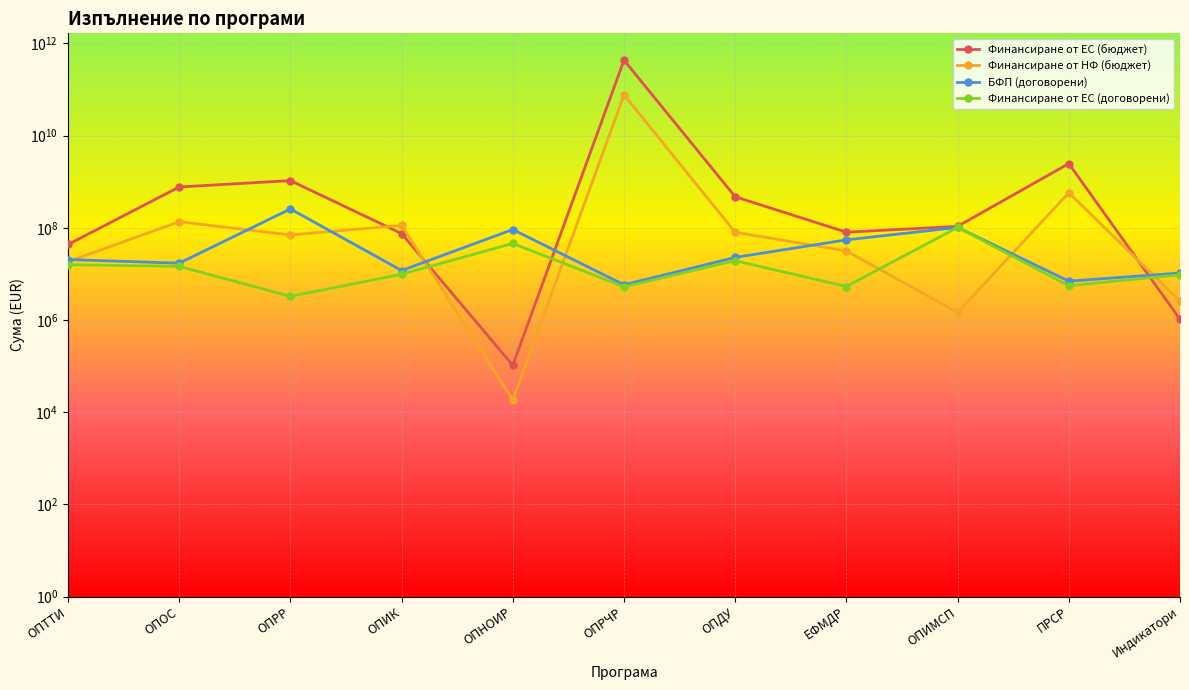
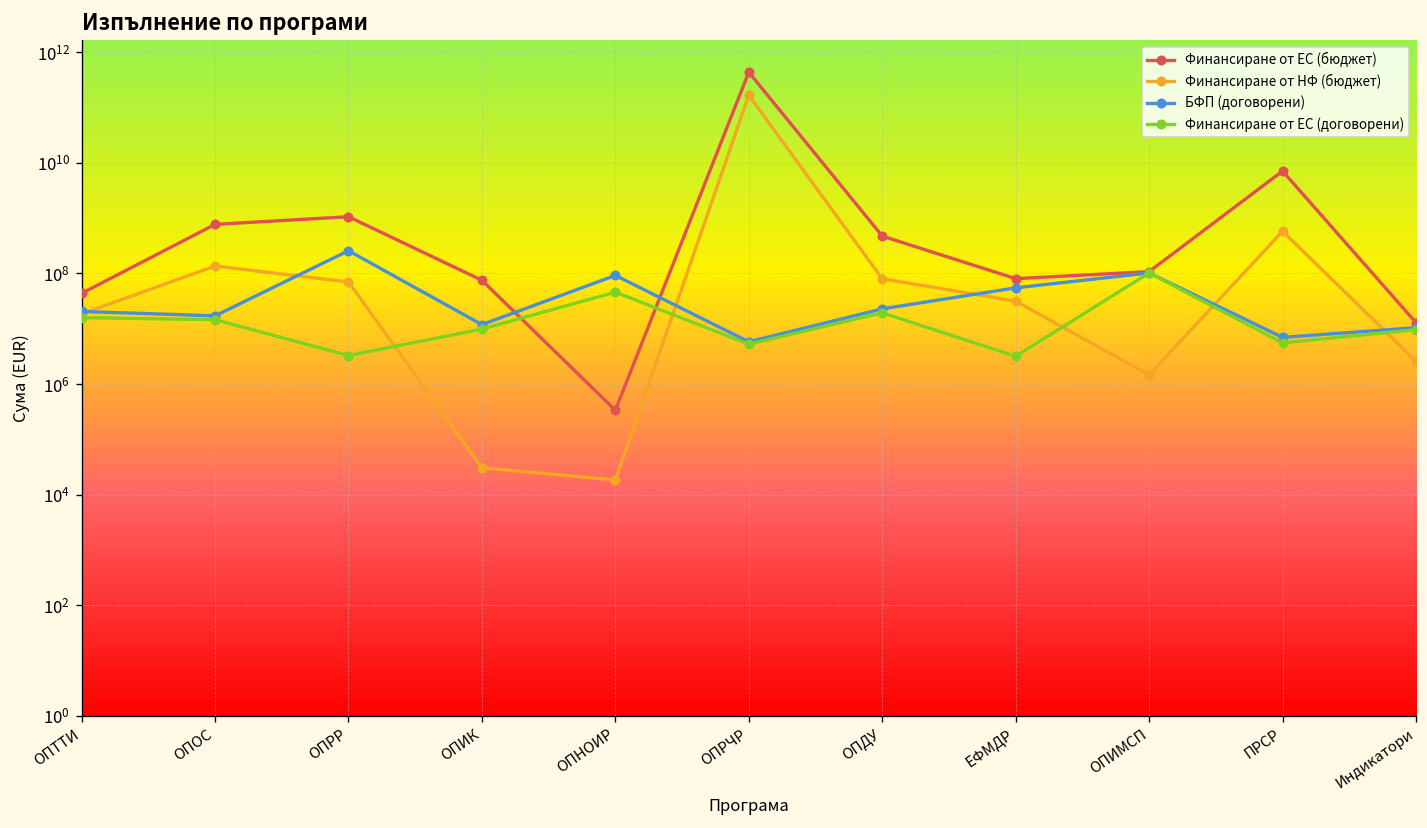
  {
    "Финансиране от ЕС (бюджет)": {
      "ОПТТИ": 40000000,
      "ОПОС": 800000000,
      "ОПРР": 1100000000,
      "ОПИК": 80000000,
-     "ОПНОИР": 100000,
+     "ОПНОИР": 300000,
      "ОПРЧР": 400000000000,
      "ОПДУ": 500000000,
      "ЕФМДР": 80000000,
-     "ПРСР": 2000000000,
-     "Индикатори": 1000000
+     "ПРСР": 7000000000,
+     "Индикатори": 13000000
    },
    "Финансиране от НФ (бюджет)": {
      "ОПОС": 140000000,
      "ОПРР": 70000000,
-     "ОПИК": 110000000,
+     "ОПИК": 30000,
      "ОПНОИР": 18000,
-     "ОПРЧР": 80000000000,
+     "ОПРЧР": 170000000000,
      "ОПДУ": 80000000,
      "ЕФМДР": 30000000,
      "ОПИМСП": 1500000,
      "ПРСР": 600000000,
      "Индикатори": 3000000
    },
    "БФП (договорени)": {
      "ОПОС": 17000000,
      "ОПРР": 300000000,
      "ОПИК": 12000000,
      "ОПНОИР": 90000000,
      "ОПДУ": 20000000,
      "ЕФМДР": 50000000,
      "ПРСР": 7000000
    },
    "Финансиране от ЕС (договорени)": {
      "ОПТТИ": 16000000,
      "ОПОС": 15000000,
      "ОПРР": 3000000,
      "ОПИК": 10000000,
      "ОПНОИР": 50000000,
      "ОПДУ": 19000000,
-     "ЕФМДР": 5000000,
+     "ЕФМДР": 3000000,
      "ПРСР": 6000000
    }
  }
